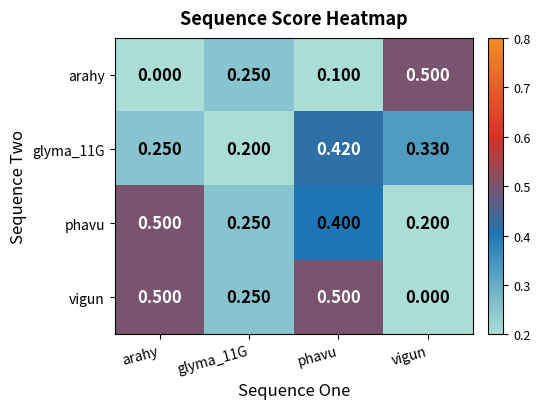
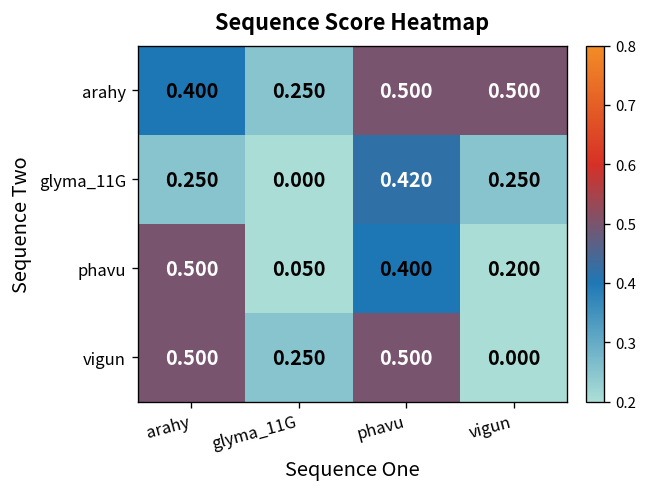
  {
    "arahy": {
-     "arahy": 0.000,
+     "arahy": 0.400,
      "glyma_11G": 0.250,
-     "phavu": 0.100,
+     "phavu": 0.500,
      "vigun": 0.500
    },
    "glyma_11G": {
      "arahy": 0.250,
-     "glyma_11G": 0.200,
+     "glyma_11G": 0.000,
      "phavu": 0.420,
-     "vigun": 0.330
+     "vigun": 0.250
    },
    "phavu": {
      "arahy": 0.500,
-     "glyma_11G": 0.250,
+     "glyma_11G": 0.050,
      "phavu": 0.400,
      "vigun": 0.200
    },
    "vigun": {
      "arahy": 0.500,
      "glyma_11G": 0.250,
      "phavu": 0.500,
      "vigun": 0.000
    }
  }
